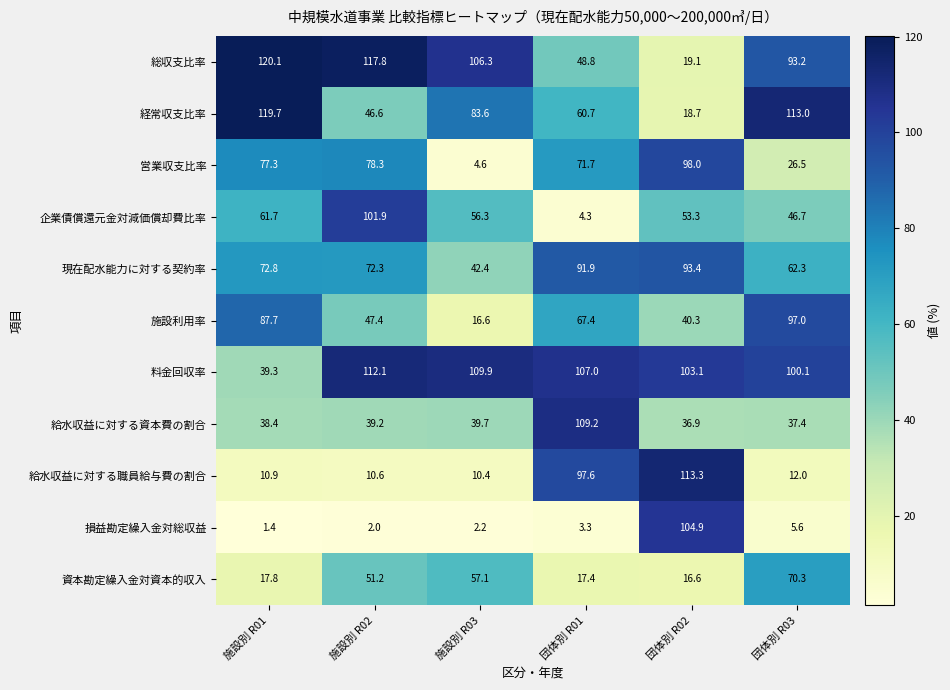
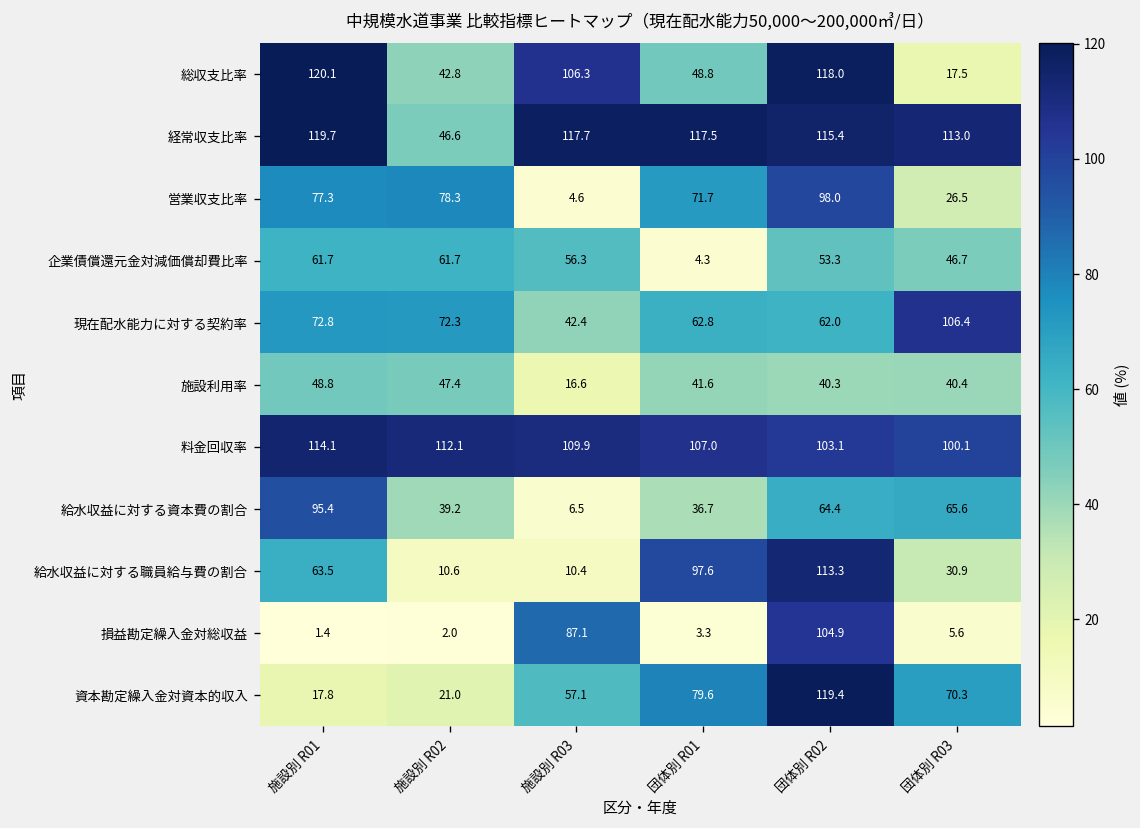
  {
    "総収支比率": {
      "施設別 R01": 120.1,
-     "施設別 R02": 117.8,
+     "施設別 R02": 42.8,
      "施設別 R03": 106.3,
      "団体別 R01": 48.8,
-     "団体別 R02": 19.1,
-     "団体別 R03": 93.2
+     "団体別 R02": 118.0,
+     "団体別 R03": 17.5
    },
    "経常収支比率": {
      "施設別 R01": 119.7,
      "施設別 R02": 46.6,
-     "施設別 R03": 83.6,
-     "団体別 R01": 60.7,
-     "団体別 R02": 18.7,
+     "施設別 R03": 117.7,
+     "団体別 R01": 117.5,
+     "団体別 R02": 115.4,
      "団体別 R03": 113.0
    },
    "営業収支比率": {
      "施設別 R01": 77.3,
      "施設別 R02": 78.3,
      "施設別 R03": 4.6,
      "団体別 R01": 71.7,
      "団体別 R02": 98.0,
      "団体別 R03": 26.5
    },
    "企業債償還元金対減価償却費比率": {
      "施設別 R01": 61.7,
-     "施設別 R02": 101.9,
+     "施設別 R02": 61.7,
      "施設別 R03": 56.3,
      "団体別 R01": 4.3,
      "団体別 R02": 53.3,
      "団体別 R03": 46.7
    },
    "現在配水能力に対する契約率": {
      "施設別 R01": 72.8,
      "施設別 R02": 72.3,
      "施設別 R03": 42.4,
-     "団体別 R01": 91.9,
-     "団体別 R02": 93.4,
-     "団体別 R03": 62.3
+     "団体別 R01": 62.8,
+     "団体別 R02": 62.0,
+     "団体別 R03": 106.4
    },
    "施設利用率": {
-     "施設別 R01": 87.7,
+     "施設別 R01": 48.8,
      "施設別 R02": 47.4,
      "施設別 R03": 16.6,
-     "団体別 R01": 67.4,
+     "団体別 R01": 41.6,
      "団体別 R02": 40.3,
-     "団体別 R03": 97.0
+     "団体別 R03": 40.4
    },
    "料金回収率": {
-     "施設別 R01": 39.3,
+     "施設別 R01": 114.1,
      "施設別 R02": 112.1,
      "施設別 R03": 109.9,
      "団体別 R01": 107.0,
      "団体別 R02": 103.1,
      "団体別 R03": 100.1
    },
    "給水収益に対する資本費の割合": {
-     "施設別 R01": 38.4,
+     "施設別 R01": 95.4,
      "施設別 R02": 39.2,
-     "施設別 R03": 39.7,
-     "団体別 R01": 109.2,
-     "団体別 R02": 36.9,
-     "団体別 R03": 37.4
+     "施設別 R03": 6.5,
+     "団体別 R01": 36.7,
+     "団体別 R02": 64.4,
+     "団体別 R03": 65.6
    },
    "給水収益に対する職員給与費の割合": {
-     "施設別 R01": 10.9,
+     "施設別 R01": 63.5,
      "施設別 R02": 10.6,
      "施設別 R03": 10.4,
      "団体別 R01": 97.6,
      "団体別 R02": 113.3,
-     "団体別 R03": 12.0
+     "団体別 R03": 30.9
    },
    "損益勘定繰入金対総収益": {
      "施設別 R01": 1.4,
      "施設別 R02": 2.0,
-     "施設別 R03": 2.2,
+     "施設別 R03": 87.1,
      "団体別 R01": 3.3,
      "団体別 R02": 104.9,
      "団体別 R03": 5.6
    },
    "資本勘定繰入金対資本的収入": {
      "施設別 R01": 17.8,
-     "施設別 R02": 51.2,
+     "施設別 R02": 21.0,
      "施設別 R03": 57.1,
-     "団体別 R01": 17.4,
-     "団体別 R02": 16.6,
+     "団体別 R01": 79.6,
+     "団体別 R02": 119.4,
      "団体別 R03": 70.3
    }
  }
